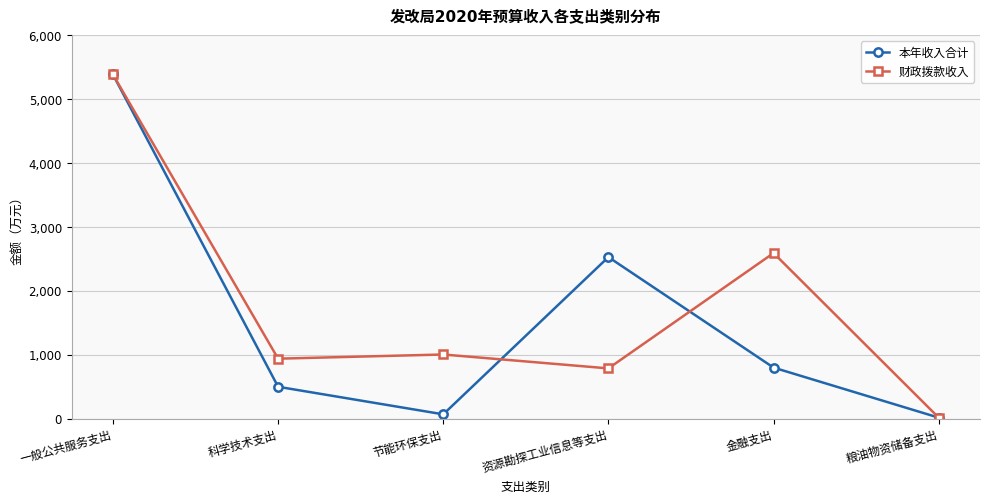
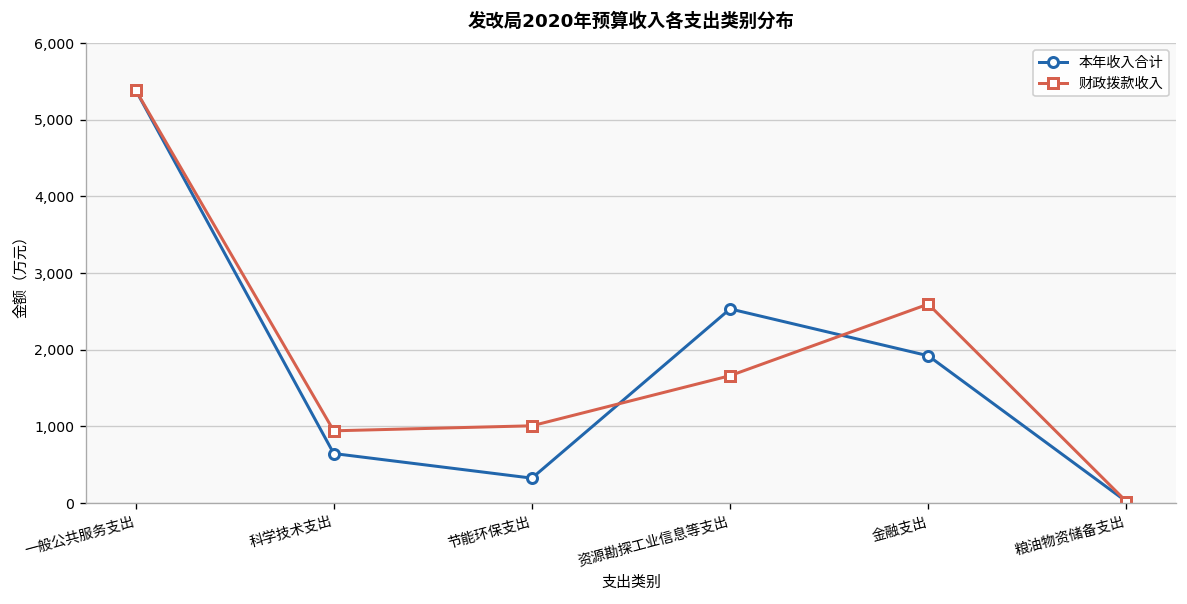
  {
    "本年收入合计": {
-     "科学技术支出": "500",
-     "节能环保支出": "100",
+     "科学技术支出": "600",
+     "节能环保支出": "300",
      "资源勘探工业信息等支出": "2,500",
-     "金融支出": "800"
+     "金融支出": "1,900"
    },
    "财政拨款收入": {
      "科学技术支出": "900",
      "节能环保支出": "1,000",
-     "资源勘探工业信息等支出": "800",
+     "资源勘探工业信息等支出": "1,700",
      "金融支出": "2,600"
    }
  }
